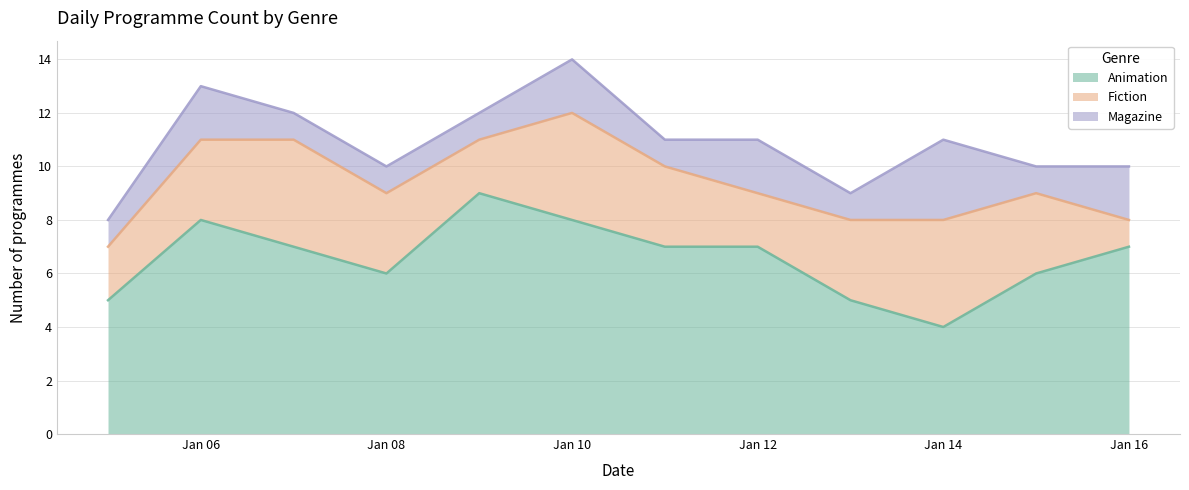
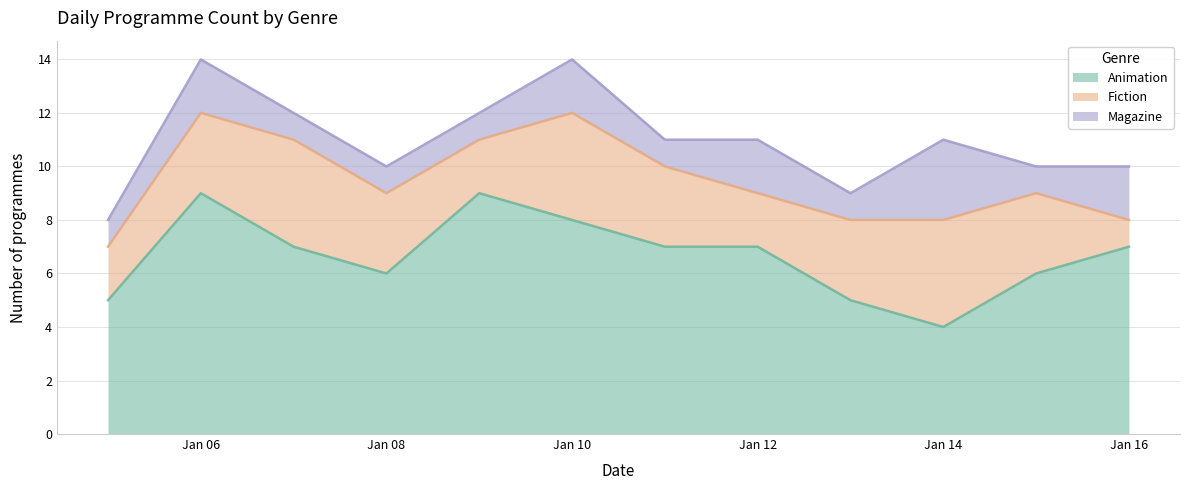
  {
    "Animation": {
-     "Jan 06": 8,
+     "Jan 06": 9,
      "Jan 08": 6,
      "Jan 10": 8,
      "Jan 12": 7,
      "Jan 14": 4,
      "Jan 16": 7
    },
    "Fiction": {
      "Jan 06": 3,
      "Jan 08": 3,
      "Jan 10": 4,
      "Jan 12": 2,
      "Jan 14": 4,
      "Jan 16": 1
    },
    "Magazine": {
      "Jan 06": 2,
      "Jan 08": 1,
      "Jan 10": 2,
      "Jan 12": 2,
      "Jan 14": 3,
      "Jan 16": 2
    }
  }
